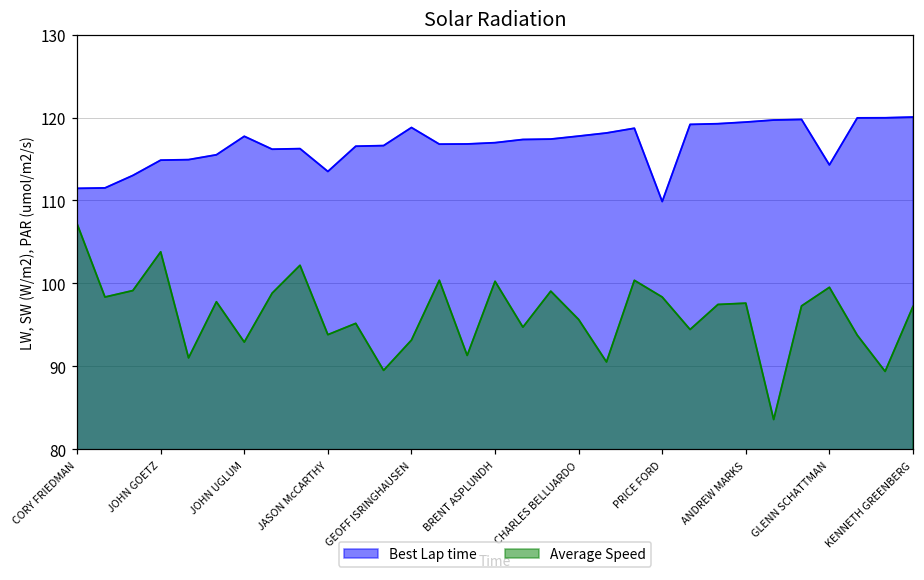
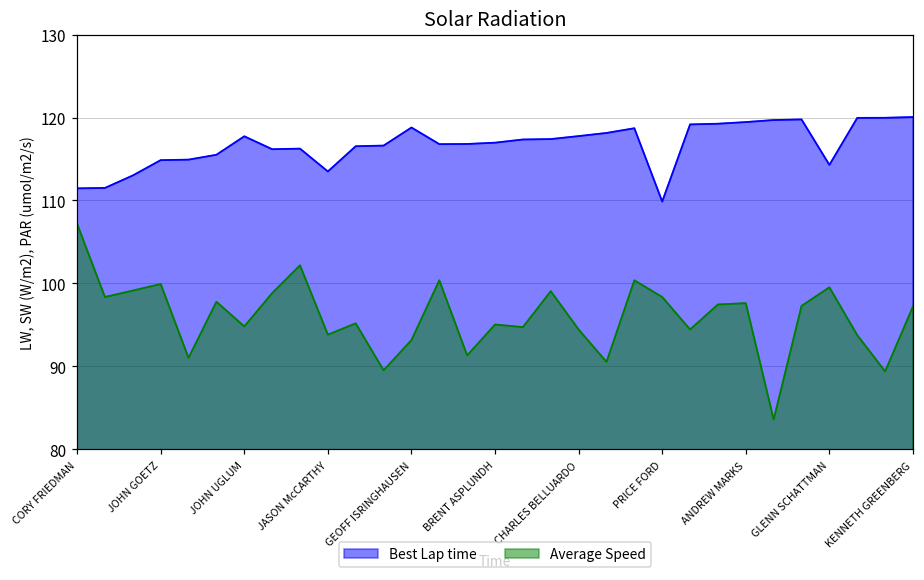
  {
    "Best Lap time": {
      "CORY FRIEDMAN": 111,
      "JOHN GOETZ": 115,
      "JOHN UGLUM": 118,
      "JASON McCARTHY": 114,
      "GEOFF ISRINGHAUSEN": 119,
      "BRENT ASPLUNDH": 117,
      "CHARLES BELLUARDO": 118,
      "PRICE FORD": 110,
      "ANDREW MARKS": 119,
      "GLENN SCHATTMAN": 114,
      "KENNETH GREENBERG": 120
    },
    "Average Speed": {
      "CORY FRIEDMAN": 107,
-     "JOHN GOETZ": 104,
-     "JOHN UGLUM": 93,
+     "JOHN GOETZ": 100,
+     "JOHN UGLUM": 95,
      "JASON McCARTHY": 94,
      "GEOFF ISRINGHAUSEN": 93,
-     "BRENT ASPLUNDH": 100,
-     "CHARLES BELLUARDO": 96,
+     "BRENT ASPLUNDH": 95,
+     "CHARLES BELLUARDO": 94,
      "PRICE FORD": 98,
      "ANDREW MARKS": 98,
      "GLENN SCHATTMAN": 100,
      "KENNETH GREENBERG": 97
    }
  }
